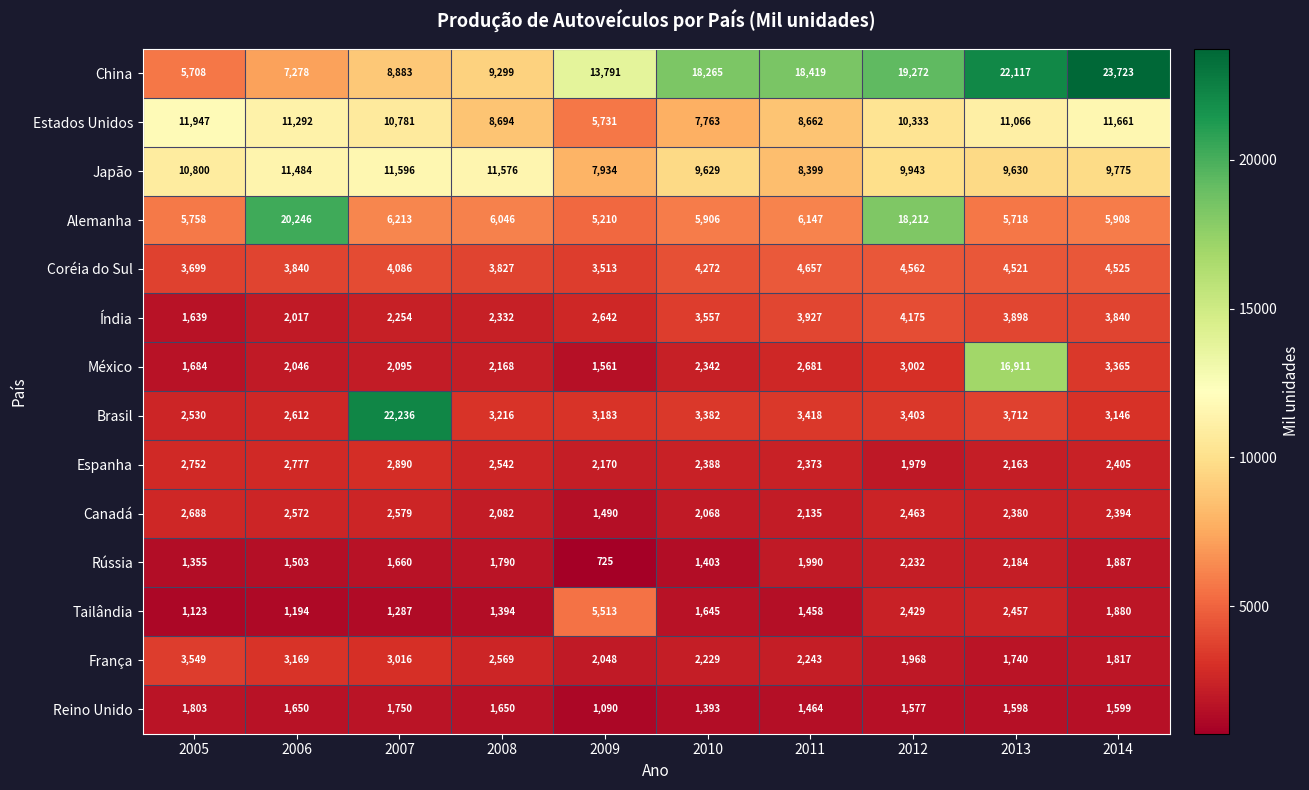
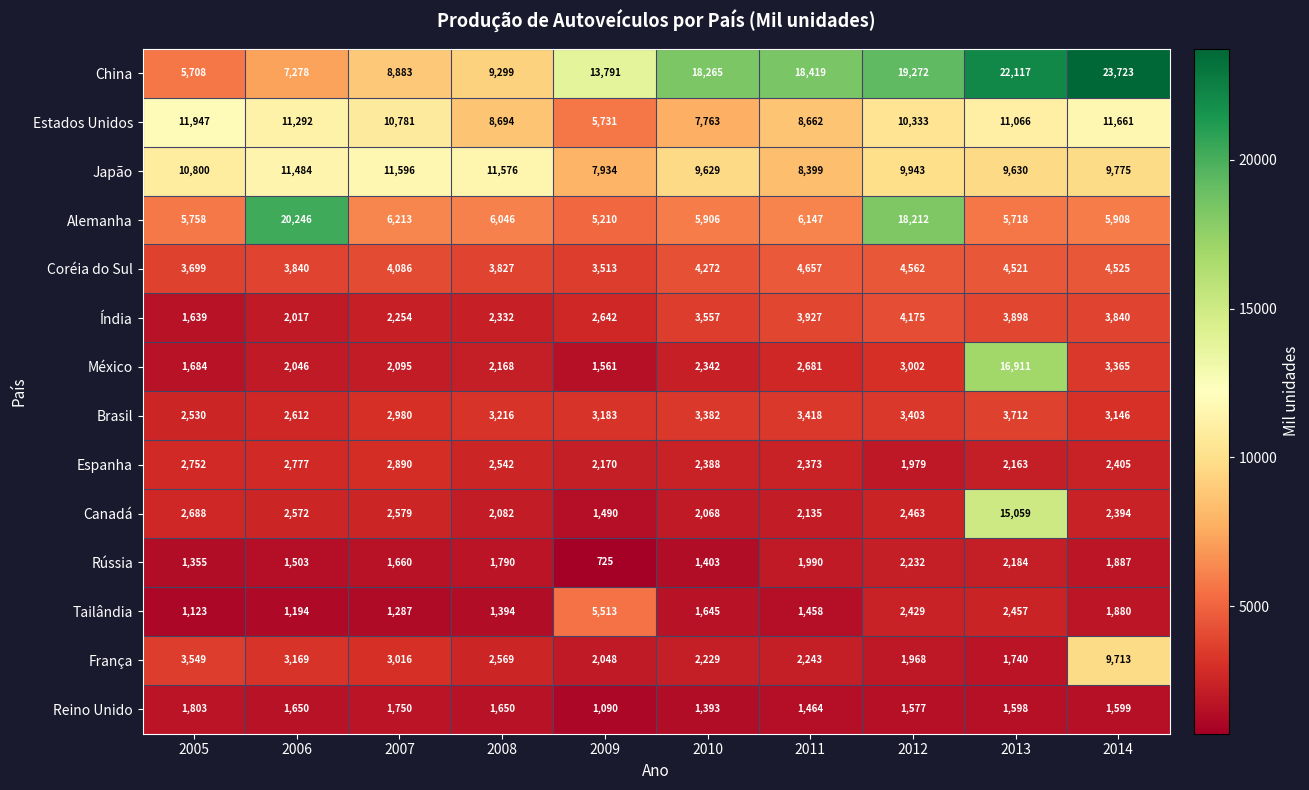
  {
    "China": {
      "2005": "5,708",
      "2006": "7,278",
      "2007": "8,883",
      "2008": "9,299",
      "2009": "13,791",
      "2010": "18,265",
      "2011": "18,419",
      "2012": "19,272",
      "2013": "22,117",
      "2014": "23,723"
    },
    "Estados Unidos": {
      "2005": "11,947",
      "2006": "11,292",
      "2007": "10,781",
      "2008": "8,694",
      "2009": "5,731",
      "2010": "7,763",
      "2011": "8,662",
      "2012": "10,333",
      "2013": "11,066",
      "2014": "11,661"
    },
    "Japão": {
      "2005": "10,800",
      "2006": "11,484",
      "2007": "11,596",
      "2008": "11,576",
      "2009": "7,934",
      "2010": "9,629",
      "2011": "8,399",
      "2012": "9,943",
      "2013": "9,630",
      "2014": "9,775"
    },
    "Alemanha": {
      "2005": "5,758",
      "2006": "20,246",
      "2007": "6,213",
      "2008": "6,046",
      "2009": "5,210",
      "2010": "5,906",
      "2011": "6,147",
      "2012": "18,212",
      "2013": "5,718",
      "2014": "5,908"
    },
    "Coréia do Sul": {
      "2005": "3,699",
      "2006": "3,840",
      "2007": "4,086",
      "2008": "3,827",
      "2009": "3,513",
      "2010": "4,272",
      "2011": "4,657",
      "2012": "4,562",
      "2013": "4,521",
      "2014": "4,525"
    },
    "Índia": {
      "2005": "1,639",
      "2006": "2,017",
      "2007": "2,254",
      "2008": "2,332",
      "2009": "2,642",
      "2010": "3,557",
      "2011": "3,927",
      "2012": "4,175",
      "2013": "3,898",
      "2014": "3,840"
    },
    "México": {
      "2005": "1,684",
      "2006": "2,046",
      "2007": "2,095",
      "2008": "2,168",
      "2009": "1,561",
      "2010": "2,342",
      "2011": "2,681",
      "2012": "3,002",
      "2013": "16,911",
      "2014": "3,365"
    },
    "Brasil": {
      "2005": "2,530",
      "2006": "2,612",
-     "2007": "22,236",
+     "2007": "2,980",
      "2008": "3,216",
      "2009": "3,183",
      "2010": "3,382",
      "2011": "3,418",
      "2012": "3,403",
      "2013": "3,712",
      "2014": "3,146"
    },
    "Espanha": {
      "2005": "2,752",
      "2006": "2,777",
      "2007": "2,890",
      "2008": "2,542",
      "2009": "2,170",
      "2010": "2,388",
      "2011": "2,373",
      "2012": "1,979",
      "2013": "2,163",
      "2014": "2,405"
    },
    "Canadá": {
      "2005": "2,688",
      "2006": "2,572",
      "2007": "2,579",
      "2008": "2,082",
      "2009": "1,490",
      "2010": "2,068",
      "2011": "2,135",
      "2012": "2,463",
-     "2013": "2,380",
+     "2013": "15,059",
      "2014": "2,394"
    },
    "Rússia": {
      "2005": "1,355",
      "2006": "1,503",
      "2007": "1,660",
      "2008": "1,790",
      "2009": "725",
      "2010": "1,403",
      "2011": "1,990",
      "2012": "2,232",
      "2013": "2,184",
      "2014": "1,887"
    },
    "Tailândia": {
      "2005": "1,123",
      "2006": "1,194",
      "2007": "1,287",
      "2008": "1,394",
      "2009": "5,513",
      "2010": "1,645",
      "2011": "1,458",
      "2012": "2,429",
      "2013": "2,457",
      "2014": "1,880"
    },
    "França": {
      "2005": "3,549",
      "2006": "3,169",
      "2007": "3,016",
      "2008": "2,569",
      "2009": "2,048",
      "2010": "2,229",
      "2011": "2,243",
      "2012": "1,968",
      "2013": "1,740",
-     "2014": "1,817"
+     "2014": "9,713"
    },
    "Reino Unido": {
      "2005": "1,803",
      "2006": "1,650",
      "2007": "1,750",
      "2008": "1,650",
      "2009": "1,090",
      "2010": "1,393",
      "2011": "1,464",
      "2012": "1,577",
      "2013": "1,598",
      "2014": "1,599"
    }
  }
